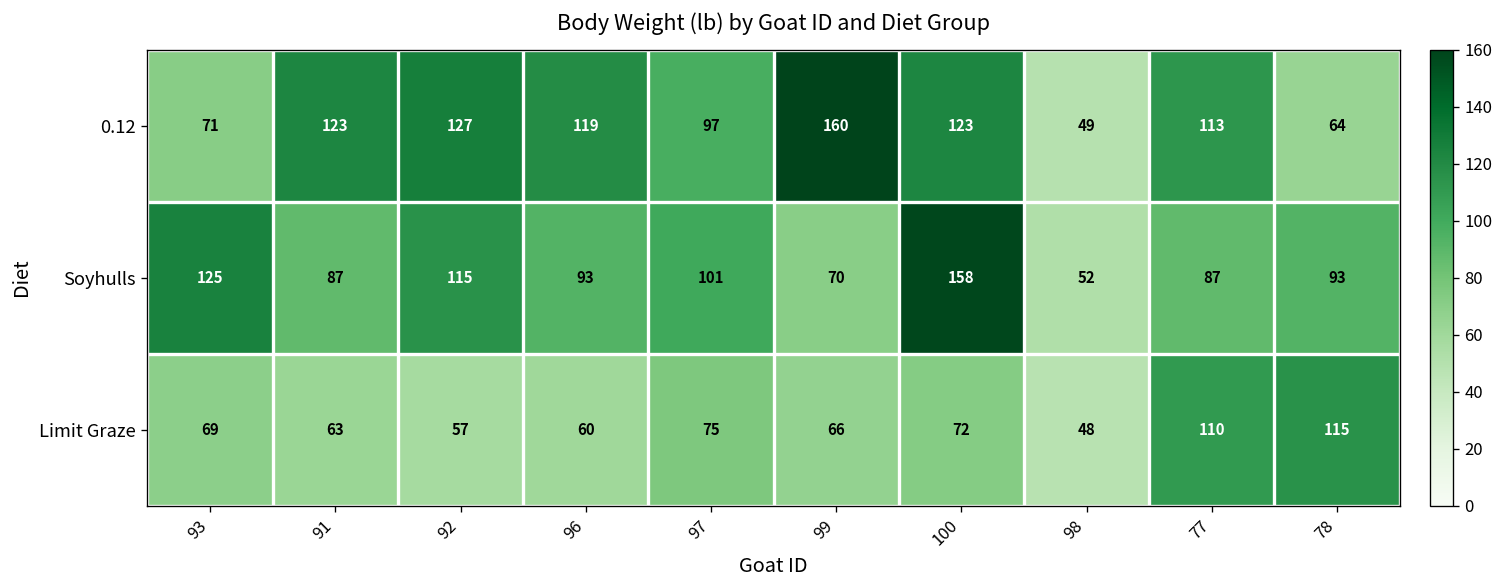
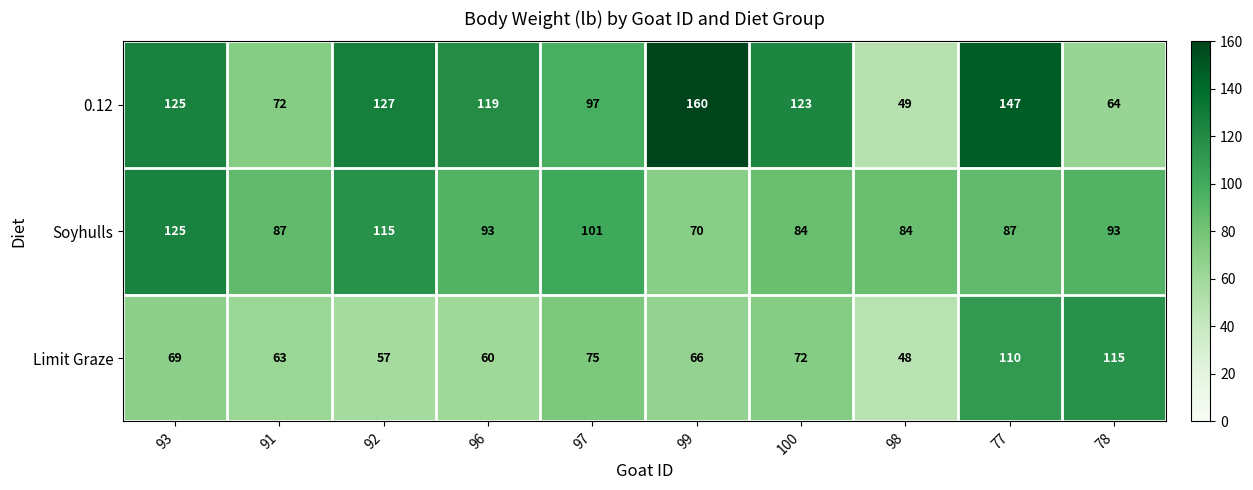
  {
    "0.12": {
-     "93": 71,
-     "91": 123,
+     "93": 125,
+     "91": 72,
      "92": 127,
      "96": 119,
      "97": 97,
      "99": 160,
      "100": 123,
      "98": 49,
-     "77": 113,
+     "77": 147,
      "78": 64
    },
    "Soyhulls": {
      "93": 125,
      "91": 87,
      "92": 115,
      "96": 93,
      "97": 101,
      "99": 70,
-     "100": 158,
-     "98": 52,
+     "100": 84,
+     "98": 84,
      "77": 87,
      "78": 93
    },
    "Limit Graze": {
      "93": 69,
      "91": 63,
      "92": 57,
      "96": 60,
      "97": 75,
      "99": 66,
      "100": 72,
      "98": 48,
      "77": 110,
      "78": 115
    }
  }
